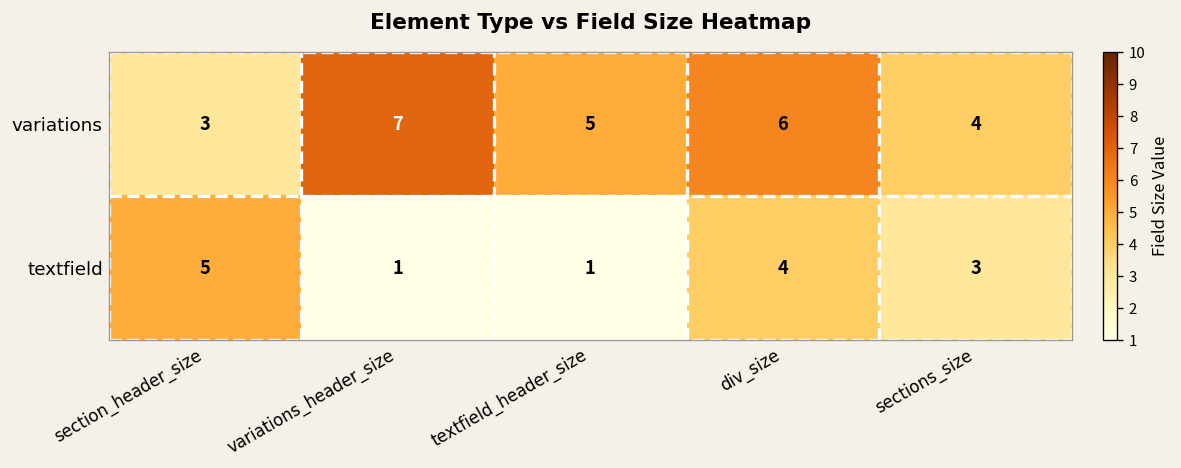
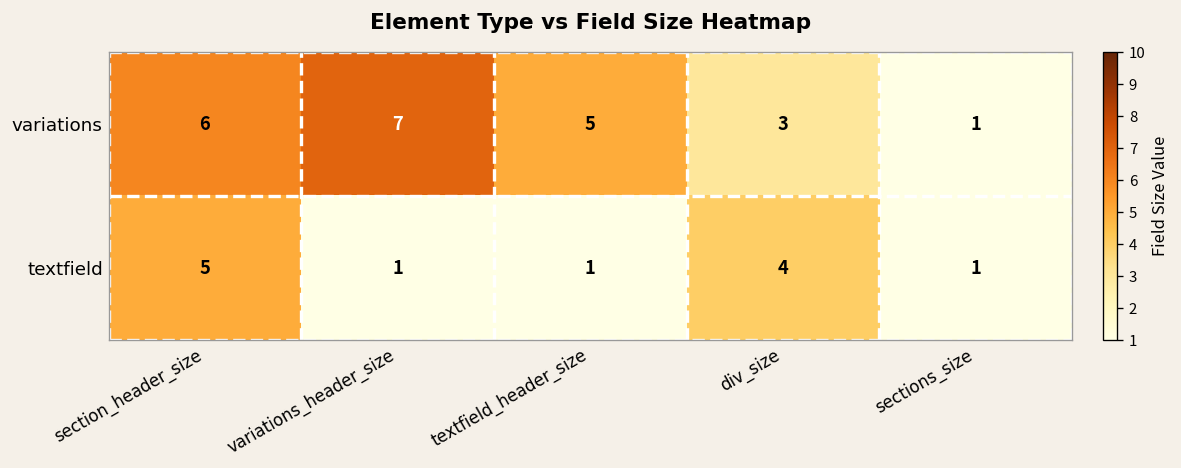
  {
    "variations": {
-     "section_header_size": 3,
+     "section_header_size": 6,
      "variations_header_size": 7,
      "textfield_header_size": 5,
-     "div_size": 6,
-     "sections_size": 4
+     "div_size": 3,
+     "sections_size": 1
    },
    "textfield": {
      "section_header_size": 5,
      "variations_header_size": 1,
      "textfield_header_size": 1,
      "div_size": 4,
-     "sections_size": 3
+     "sections_size": 1
    }
  }
